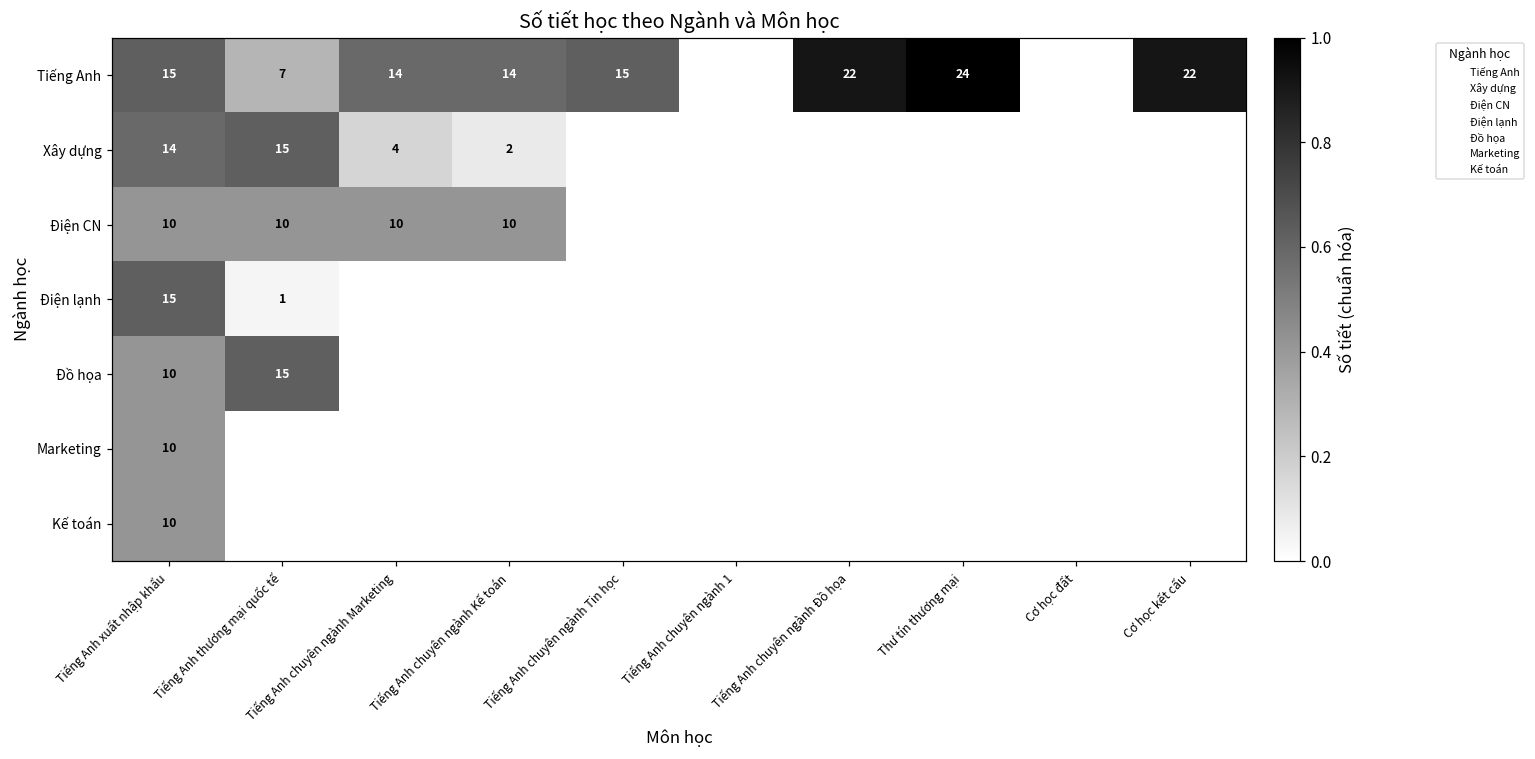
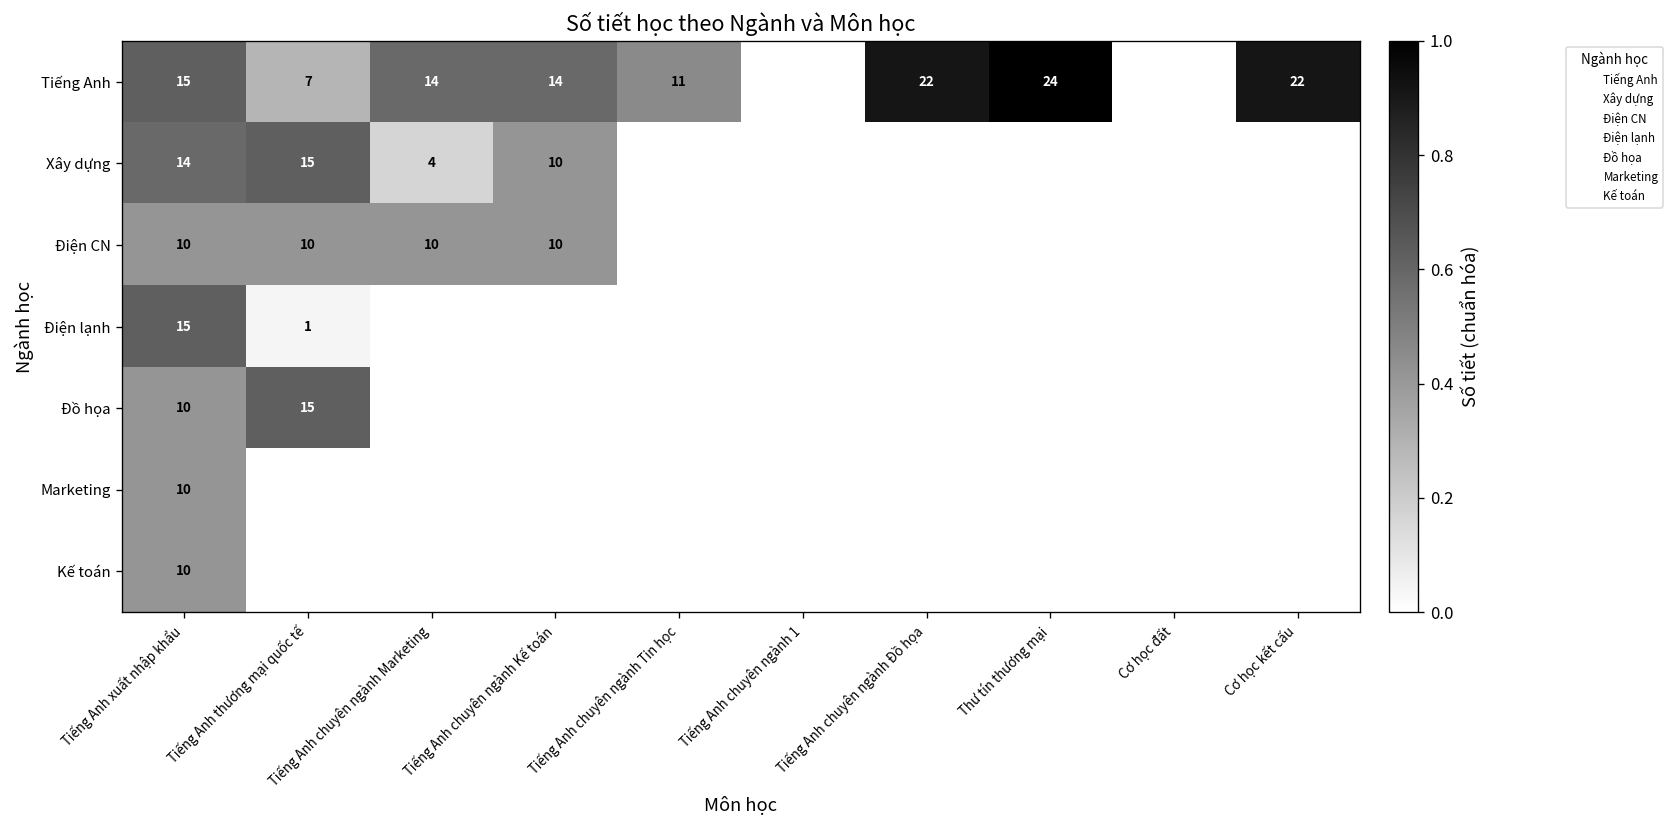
  {
    "Tiếng Anh": {
-     "Tiếng Anh chuyên ngành Tin học": 15
+     "Tiếng Anh chuyên ngành Tin học": 11
    },
    "Xây dựng": {
-     "Tiếng Anh chuyên ngành Kế toán": 2
+     "Tiếng Anh chuyên ngành Kế toán": 10
    }
  }
